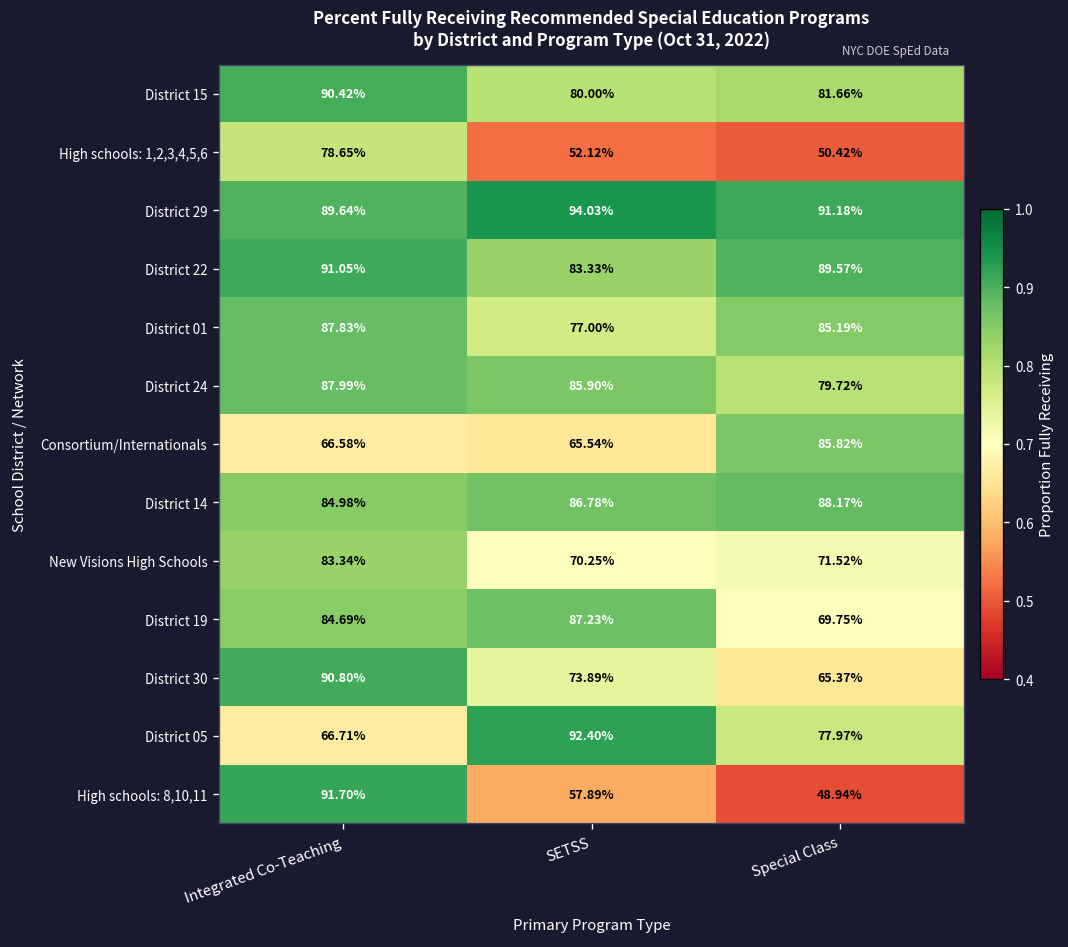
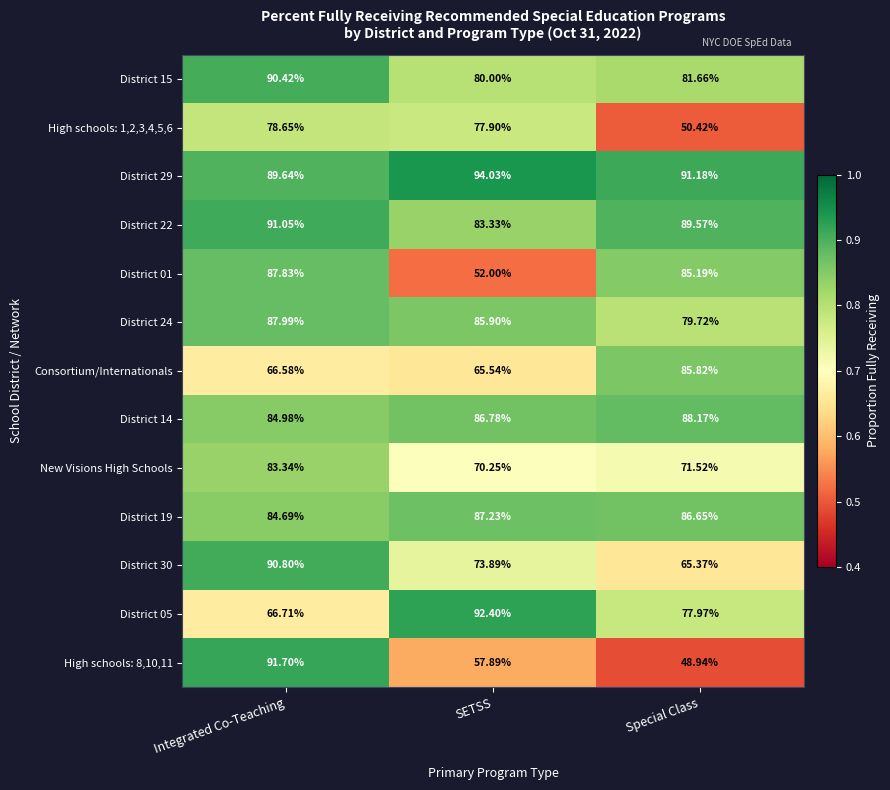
  {
    "District 15": {
      "Integrated Co-Teaching": "90.42%",
      "SETSS": "80.00%",
      "Special Class": "81.66%"
    },
    "High schools: 1,2,3,4,5,6": {
      "Integrated Co-Teaching": "78.65%",
-     "SETSS": "52.12%",
+     "SETSS": "77.90%",
      "Special Class": "50.42%"
    },
    "District 29": {
      "Integrated Co-Teaching": "89.64%",
      "SETSS": "94.03%",
      "Special Class": "91.18%"
    },
    "District 22": {
      "Integrated Co-Teaching": "91.05%",
      "SETSS": "83.33%",
      "Special Class": "89.57%"
    },
    "District 01": {
      "Integrated Co-Teaching": "87.83%",
-     "SETSS": "77.00%",
+     "SETSS": "52.00%",
      "Special Class": "85.19%"
    },
    "District 24": {
      "Integrated Co-Teaching": "87.99%",
      "SETSS": "85.90%",
      "Special Class": "79.72%"
    },
    "Consortium/Internationals": {
      "Integrated Co-Teaching": "66.58%",
      "SETSS": "65.54%",
      "Special Class": "85.82%"
    },
    "District 14": {
      "Integrated Co-Teaching": "84.98%",
      "SETSS": "86.78%",
      "Special Class": "88.17%"
    },
    "New Visions High Schools": {
      "Integrated Co-Teaching": "83.34%",
      "SETSS": "70.25%",
      "Special Class": "71.52%"
    },
    "District 19": {
      "Integrated Co-Teaching": "84.69%",
      "SETSS": "87.23%",
-     "Special Class": "69.75%"
+     "Special Class": "86.65%"
    },
    "District 30": {
      "Integrated Co-Teaching": "90.80%",
      "SETSS": "73.89%",
      "Special Class": "65.37%"
    },
    "District 05": {
      "Integrated Co-Teaching": "66.71%",
      "SETSS": "92.40%",
      "Special Class": "77.97%"
    },
    "High schools: 8,10,11": {
      "Integrated Co-Teaching": "91.70%",
      "SETSS": "57.89%",
      "Special Class": "48.94%"
    }
  }
